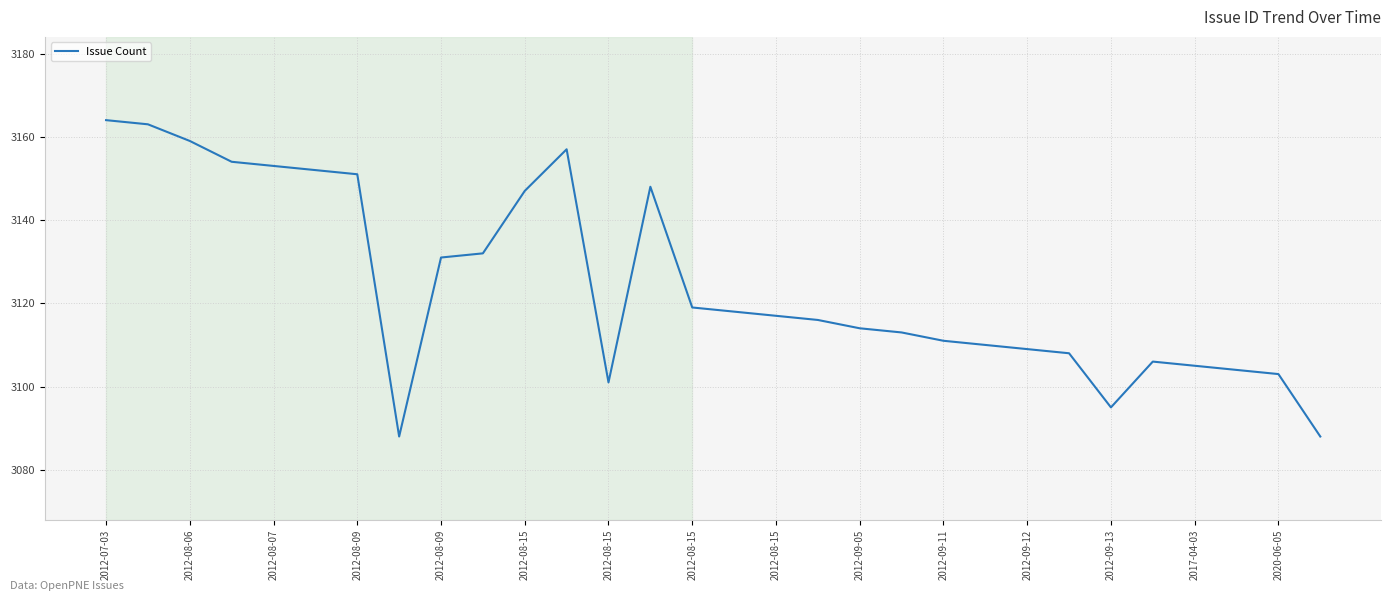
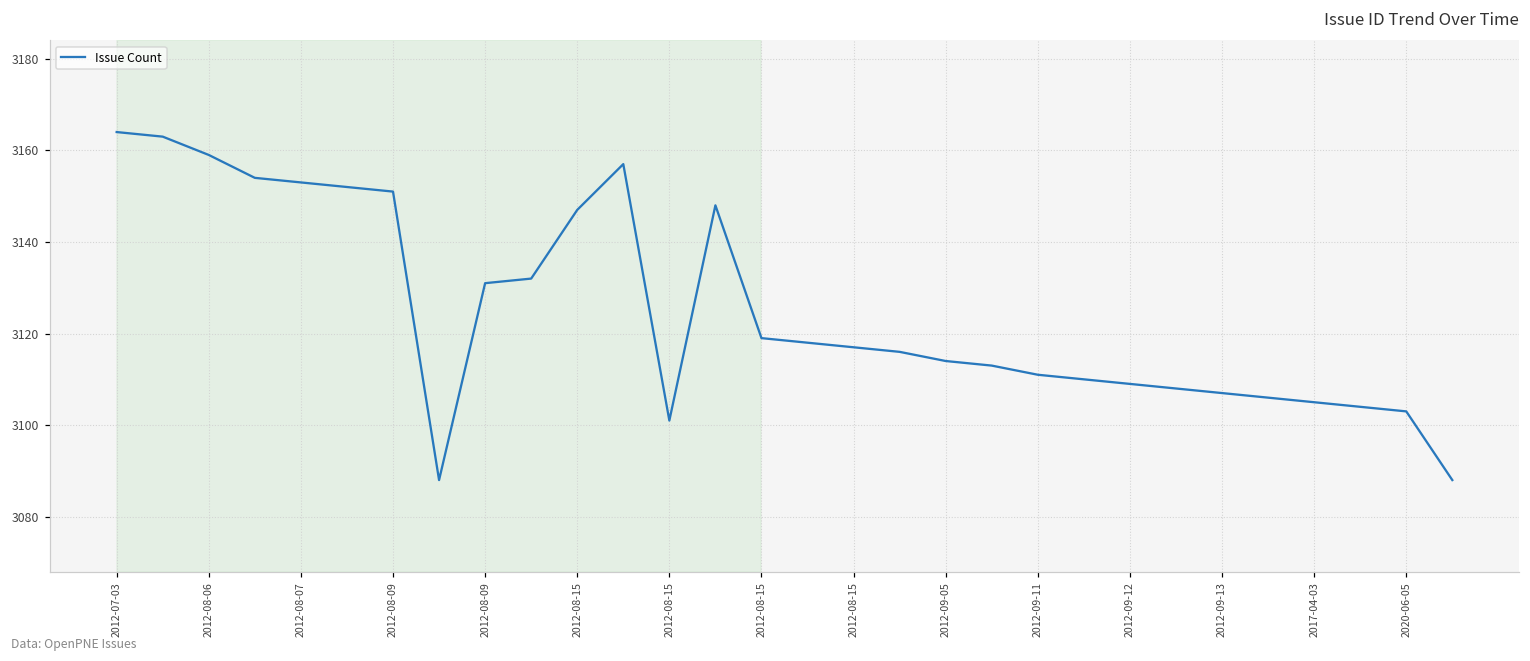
  {
    "2012-07-03": 3164,
    "2012-08-06": 3159,
-   "2012-09-13": 3095,
+   "2012-09-13": 3107,
    "2017-04-03": 3105
  }
